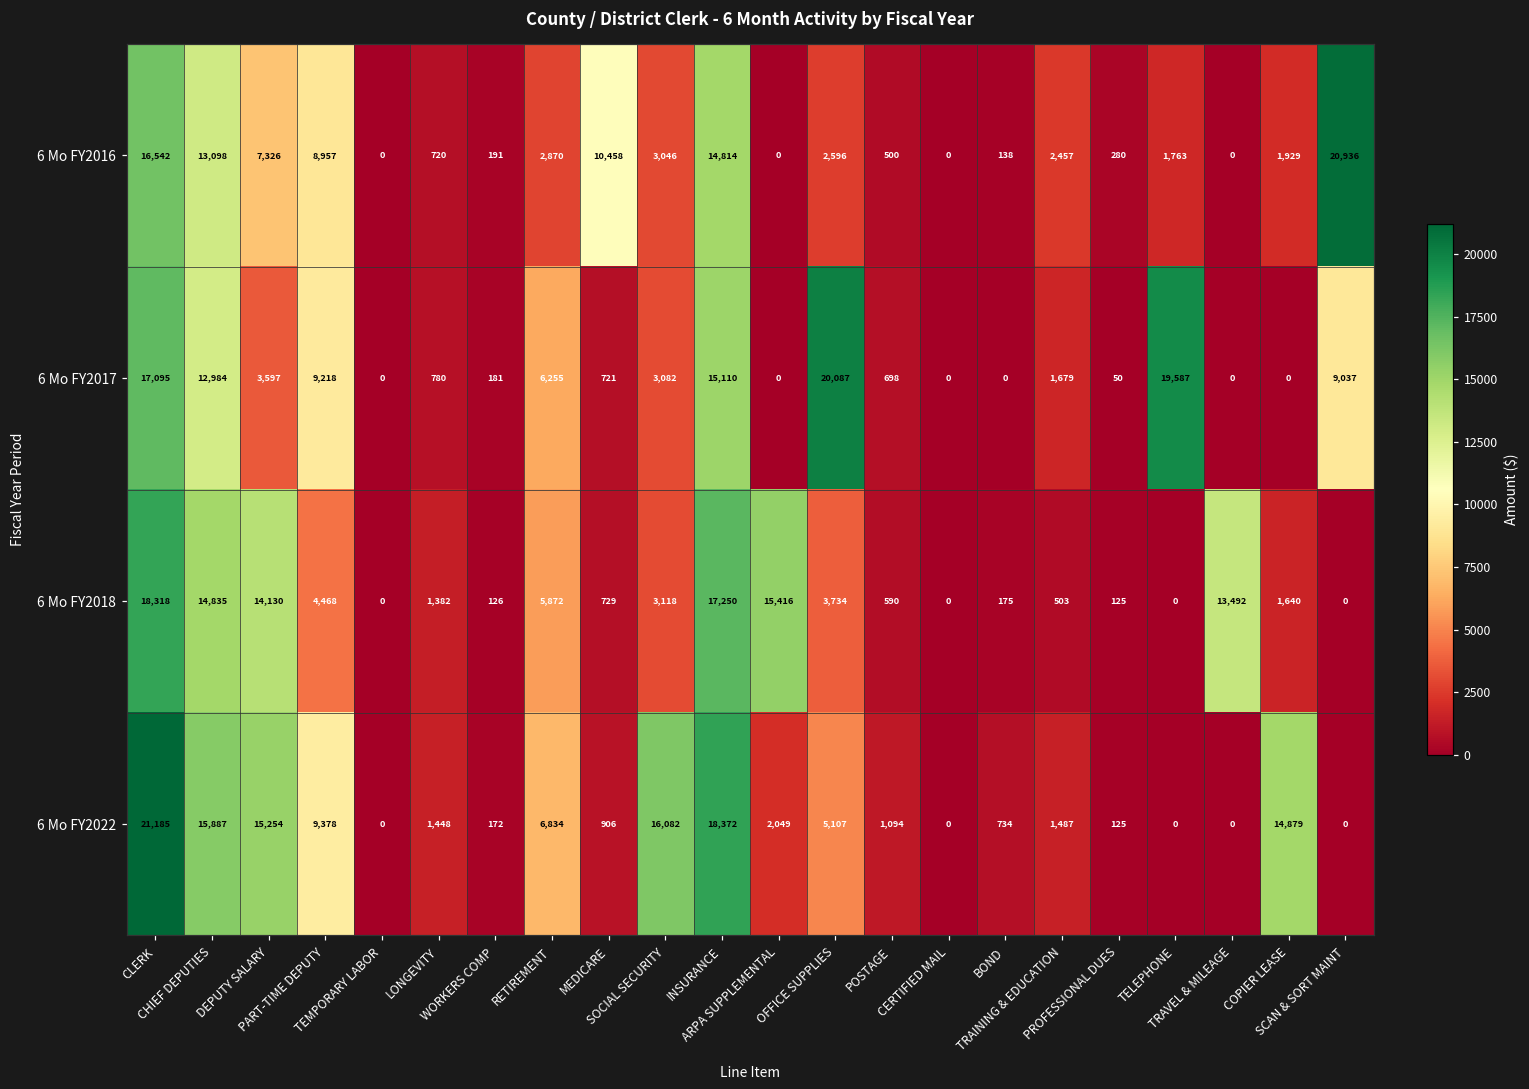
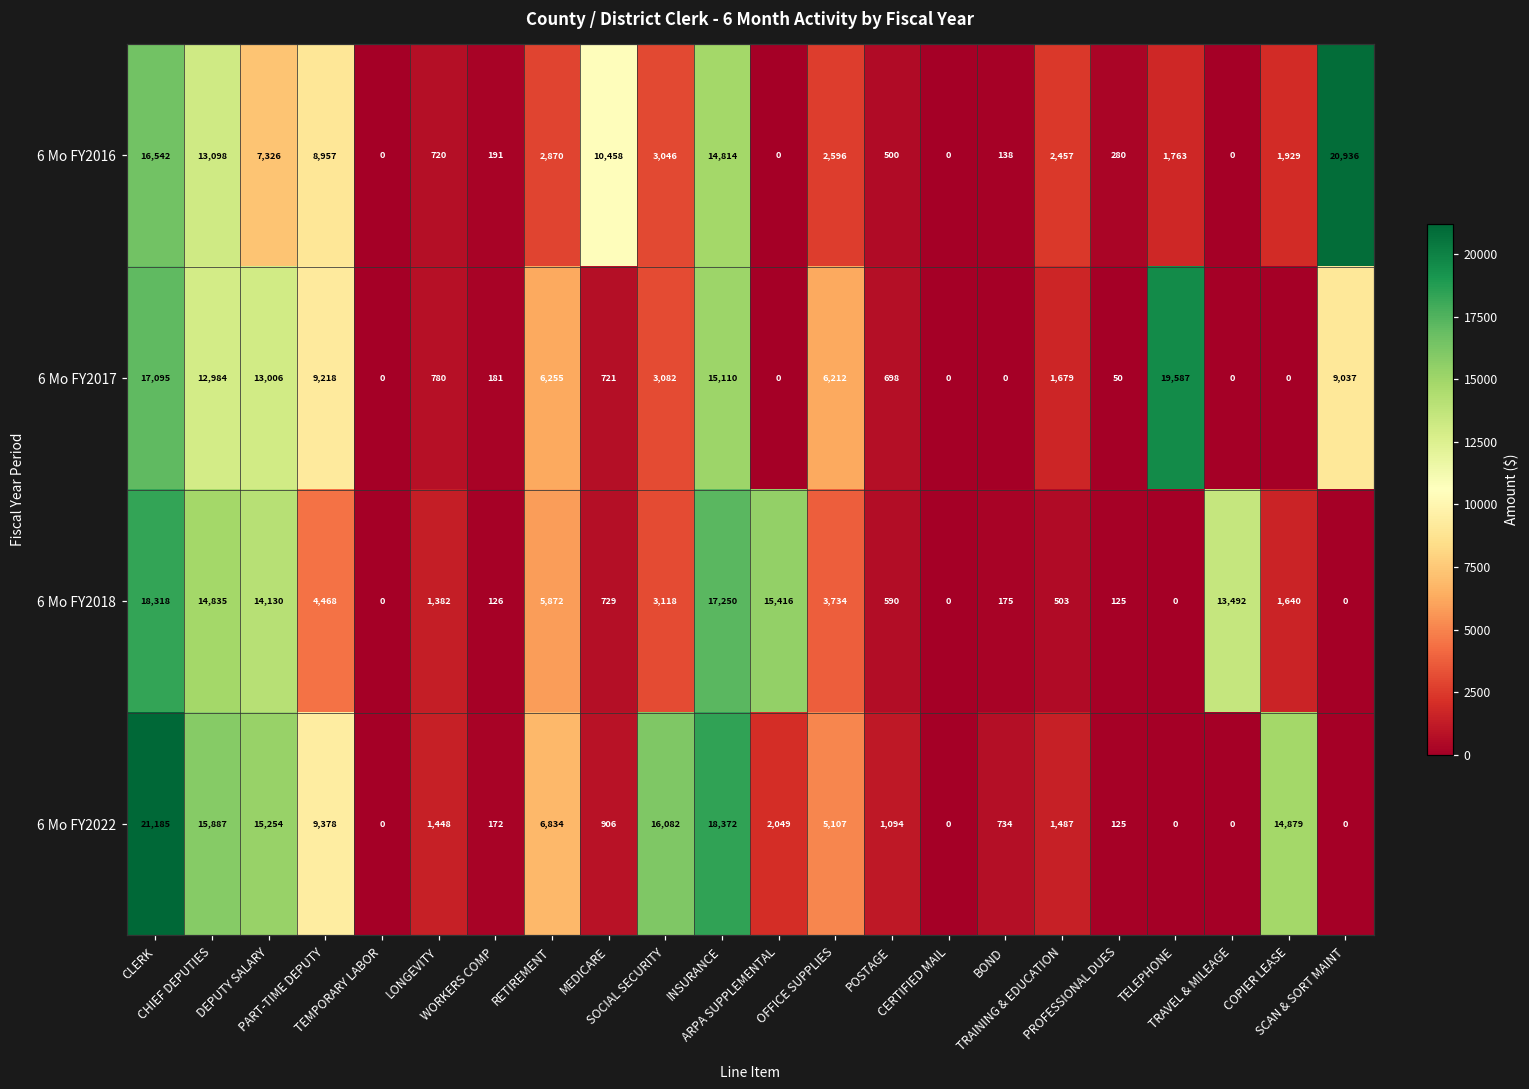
  {
    "6 Mo FY2016": {
      "CLERK": "16,542",
      "CHIEF DEPUTIES": "13,098",
      "DEPUTY SALARY": "7,326",
      "PART-TIME DEPUTY": "8,957",
      "TEMPORARY LABOR": "0",
      "LONGEVITY": "720",
      "WORKERS COMP": "191",
      "RETIREMENT": "2,870",
      "MEDICARE": "10,458",
      "SOCIAL SECURITY": "3,046",
      "INSURANCE": "14,814",
      "ARPA SUPPLEMENTAL": "0",
      "OFFICE SUPPLIES": "2,596",
      "POSTAGE": "500",
      "CERTIFIED MAIL": "0",
      "BOND": "138",
      "TRAINING & EDUCATION": "2,457",
      "PROFESSIONAL DUES": "280",
      "TELEPHONE": "1,763",
      "TRAVEL & MILEAGE": "0",
      "COPIER LEASE": "1,929",
      "SCAN & SORT MAINT": "20,936"
    },
    "6 Mo FY2017": {
      "CLERK": "17,095",
      "CHIEF DEPUTIES": "12,984",
-     "DEPUTY SALARY": "3,597",
+     "DEPUTY SALARY": "13,006",
      "PART-TIME DEPUTY": "9,218",
      "TEMPORARY LABOR": "0",
      "LONGEVITY": "780",
      "WORKERS COMP": "181",
      "RETIREMENT": "6,255",
      "MEDICARE": "721",
      "SOCIAL SECURITY": "3,082",
      "INSURANCE": "15,110",
      "ARPA SUPPLEMENTAL": "0",
-     "OFFICE SUPPLIES": "20,087",
+     "OFFICE SUPPLIES": "6,212",
      "POSTAGE": "698",
      "CERTIFIED MAIL": "0",
      "BOND": "0",
      "TRAINING & EDUCATION": "1,679",
      "PROFESSIONAL DUES": "50",
      "TELEPHONE": "19,587",
      "TRAVEL & MILEAGE": "0",
      "COPIER LEASE": "0",
      "SCAN & SORT MAINT": "9,037"
    },
    "6 Mo FY2018": {
      "CLERK": "18,318",
      "CHIEF DEPUTIES": "14,835",
      "DEPUTY SALARY": "14,130",
      "PART-TIME DEPUTY": "4,468",
      "TEMPORARY LABOR": "0",
      "LONGEVITY": "1,382",
      "WORKERS COMP": "126",
      "RETIREMENT": "5,872",
      "MEDICARE": "729",
      "SOCIAL SECURITY": "3,118",
      "INSURANCE": "17,250",
      "ARPA SUPPLEMENTAL": "15,416",
      "OFFICE SUPPLIES": "3,734",
      "POSTAGE": "590",
      "CERTIFIED MAIL": "0",
      "BOND": "175",
      "TRAINING & EDUCATION": "503",
      "PROFESSIONAL DUES": "125",
      "TELEPHONE": "0",
      "TRAVEL & MILEAGE": "13,492",
      "COPIER LEASE": "1,640",
      "SCAN & SORT MAINT": "0"
    },
    "6 Mo FY2022": {
      "CLERK": "21,185",
      "CHIEF DEPUTIES": "15,887",
      "DEPUTY SALARY": "15,254",
      "PART-TIME DEPUTY": "9,378",
      "TEMPORARY LABOR": "0",
      "LONGEVITY": "1,448",
      "WORKERS COMP": "172",
      "RETIREMENT": "6,834",
      "MEDICARE": "906",
      "SOCIAL SECURITY": "16,082",
      "INSURANCE": "18,372",
      "ARPA SUPPLEMENTAL": "2,049",
      "OFFICE SUPPLIES": "5,107",
      "POSTAGE": "1,094",
      "CERTIFIED MAIL": "0",
      "BOND": "734",
      "TRAINING & EDUCATION": "1,487",
      "PROFESSIONAL DUES": "125",
      "TELEPHONE": "0",
      "TRAVEL & MILEAGE": "0",
      "COPIER LEASE": "14,879",
      "SCAN & SORT MAINT": "0"
    }
  }
